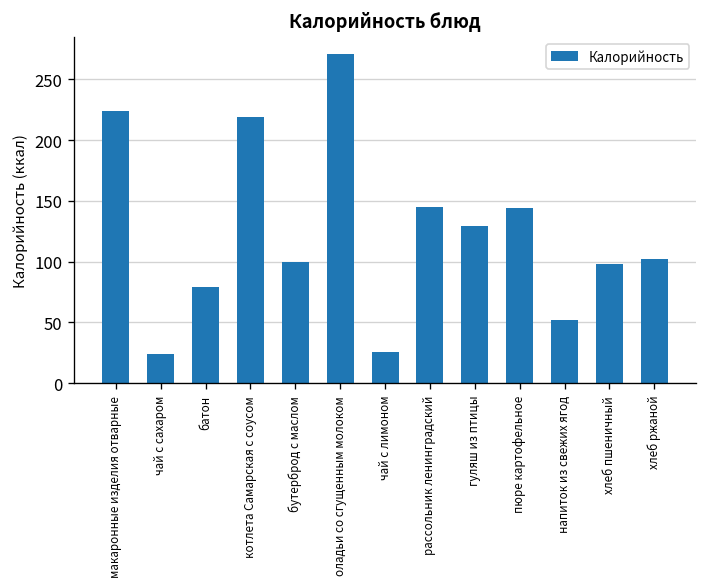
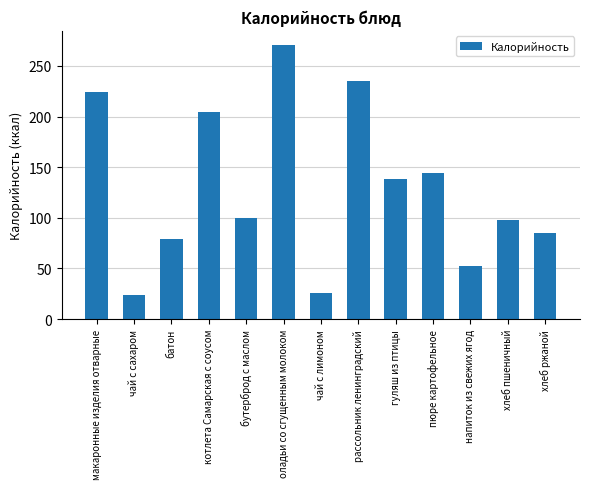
  {
    "макаронные изделия отварные": 224,
    "чай с сахаром": 24,
    "батон": 79,
-   "котлета Самарская с соусом": 219,
+   "котлета Самарская с соусом": 204,
    "бутерброд с маслом": 100,
    "оладьи со сгущенным молоком": 271,
    "чай с лимоном": 26,
-   "рассольник ленинградский": 145,
-   "гуляш из птицы": 129,
+   "рассольник ленинградский": 235,
+   "гуляш из птицы": 138,
    "пюре картофельное": 144,
    "напиток из свежих ягод": 52,
    "хлеб пшеничный": 98,
-   "хлеб ржаной": 102
+   "хлеб ржаной": 85
  }
